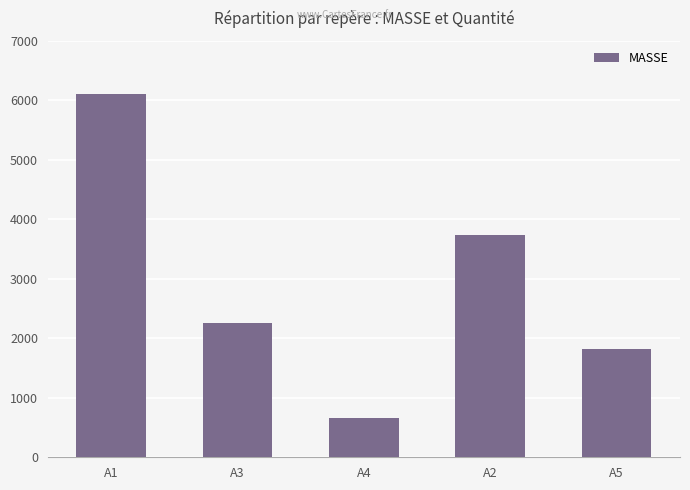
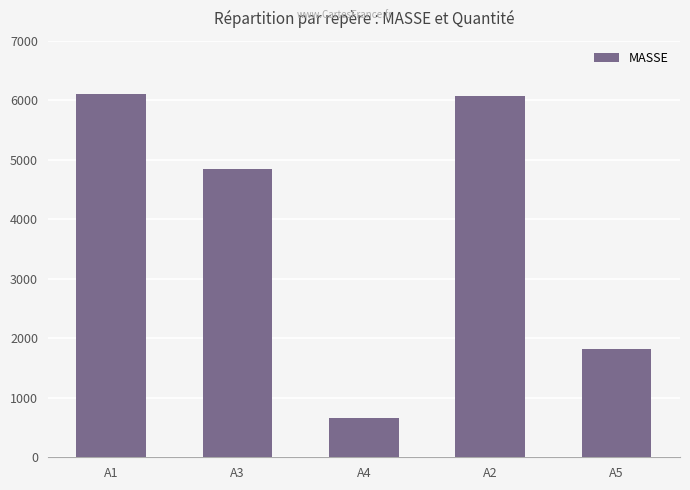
  {
    "A1": 6100,
-   "A3": 2300,
+   "A3": 4800,
    "A4": 700,
-   "A2": 3700,
+   "A2": 6100,
    "A5": 1800
  }
